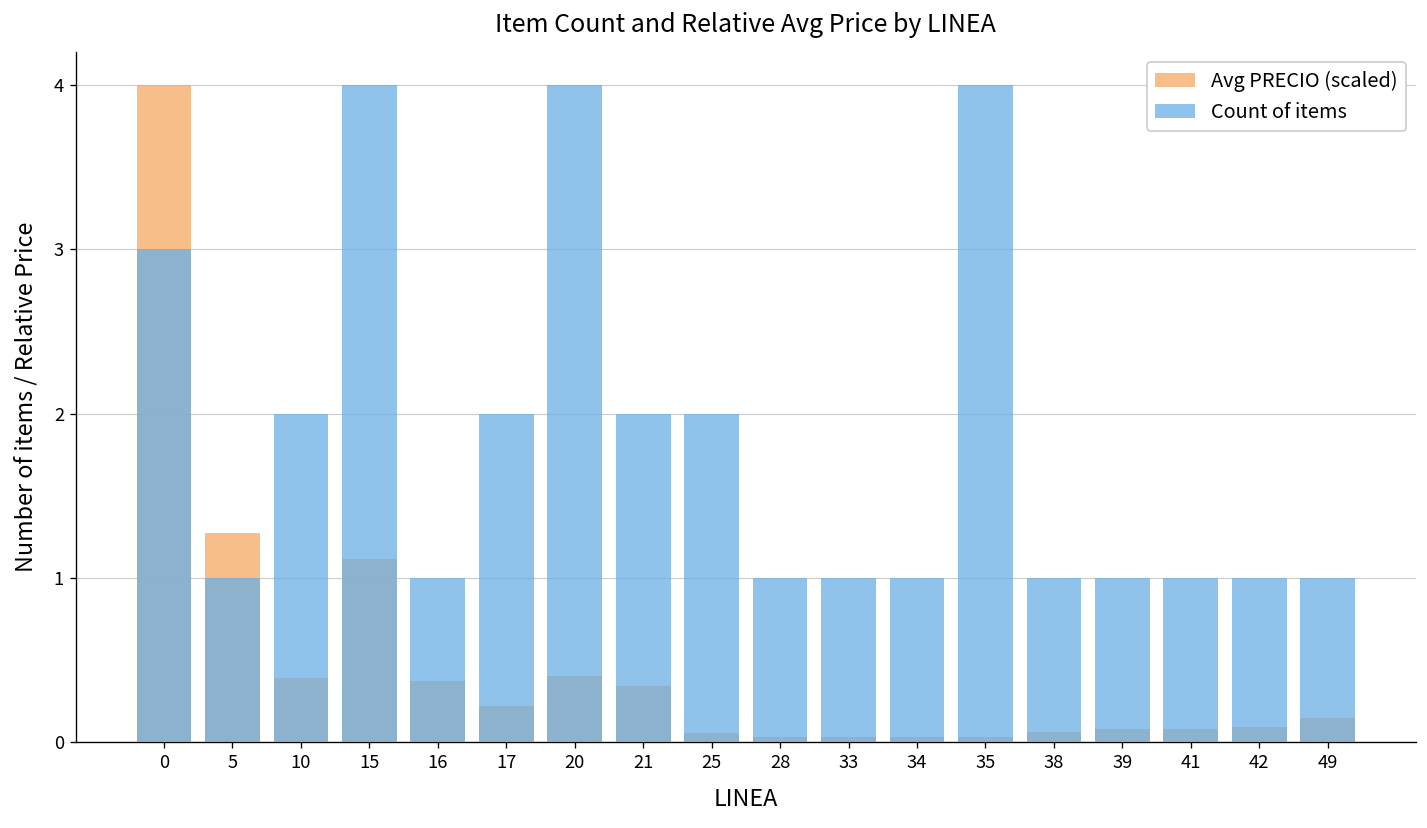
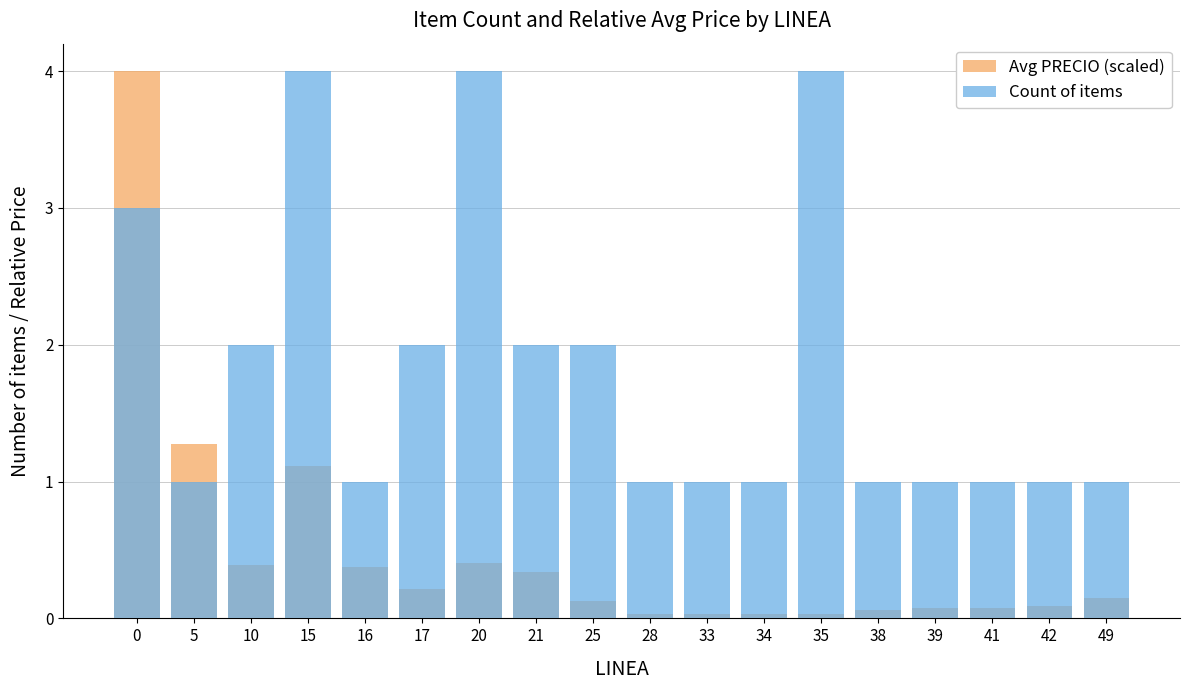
  {
    "Avg PRECIO (scaled)": {
      "0": 4.00,
      "5": 1.27,
-     "25": 0.05
+     "25": 0.12
    },
    "Count of items": {
      "10": 2.00,
      "15": 4.00,
      "16": 1.00,
      "17": 2.00,
      "20": 4.00,
      "21": 2.00,
      "25": 2.00,
      "28": 1.00,
      "33": 1.00,
      "34": 1.00,
      "35": 4.00,
      "38": 1.00,
      "39": 1.00,
      "41": 1.00,
      "42": 1.00,
      "49": 1.00
    }
  }
